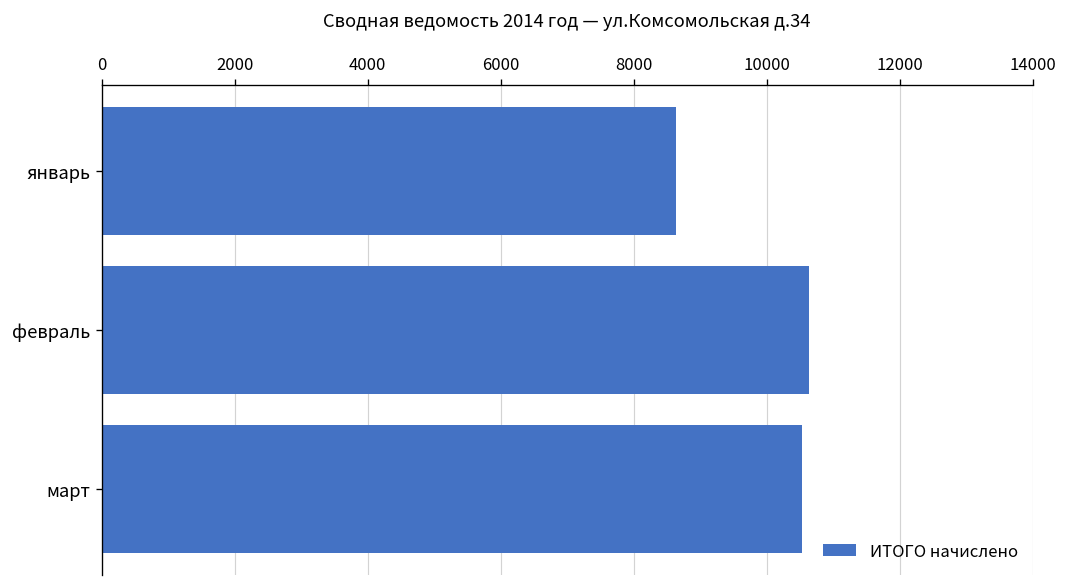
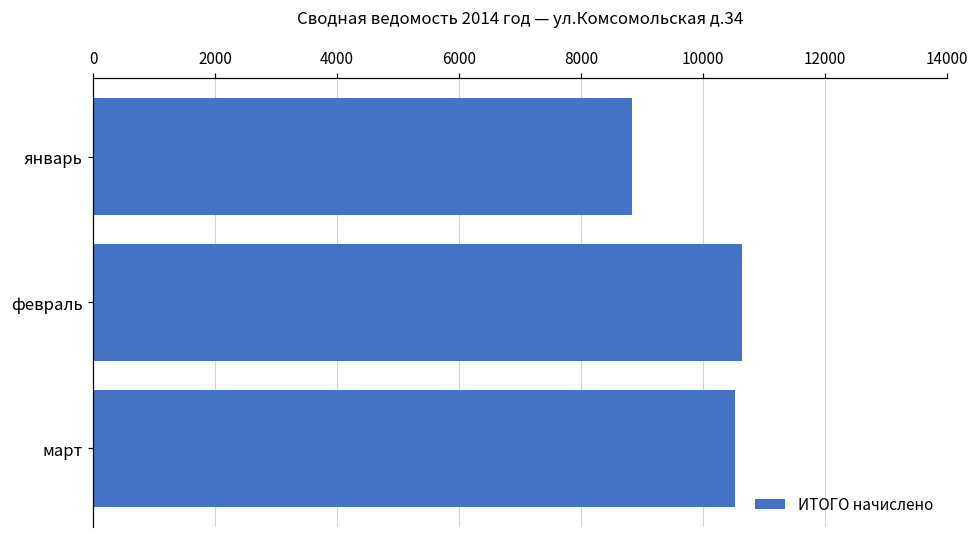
  {
-   "январь": 8600,
+   "январь": 8800,
    "февраль": 10600,
    "март": 10500
  }
